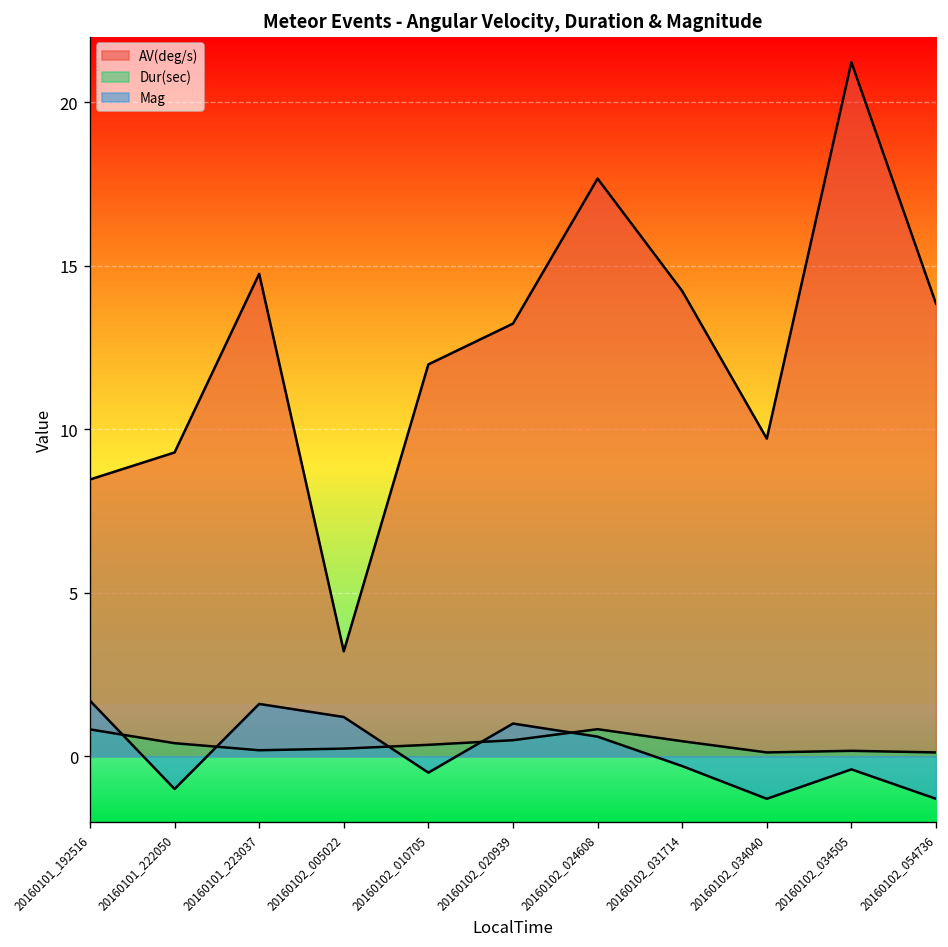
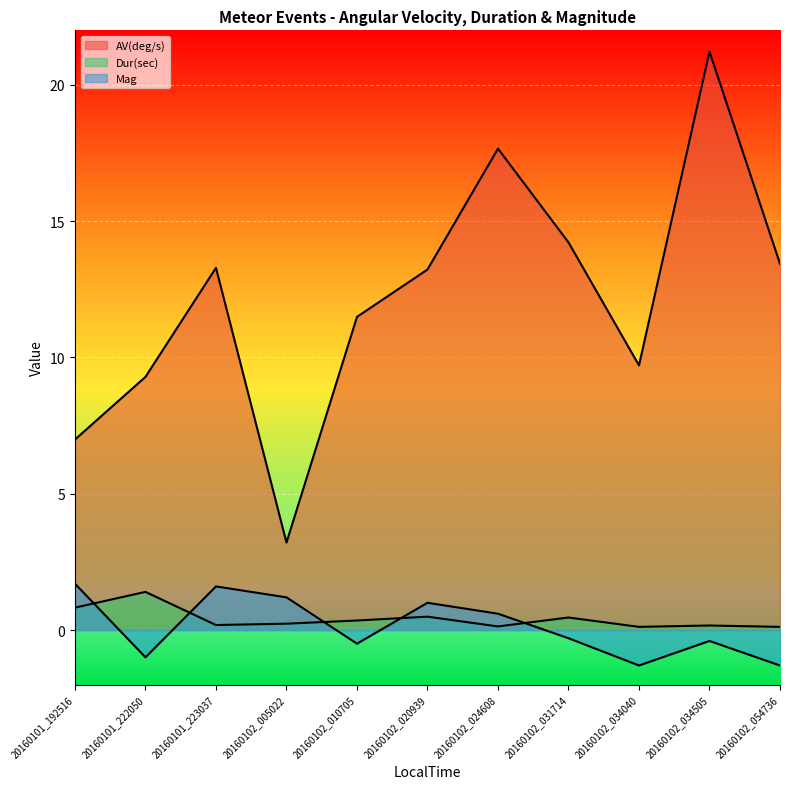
  {
    "AV(deg/s)": {
-     "20160101_192516": 8.5,
+     "20160101_192516": 7.0,
      "20160101_222050": 9.3,
-     "20160101_223037": 14.7,
+     "20160101_223037": 13.3,
      "20160102_005022": 3.2,
-     "20160102_010705": 12.0,
+     "20160102_010705": 11.5,
      "20160102_020939": 13.2,
      "20160102_024608": 17.7,
      "20160102_031714": 14.2,
      "20160102_034040": 9.7,
      "20160102_034505": 21.2,
-     "20160102_054736": 13.8
+     "20160102_054736": 13.4
    },
    "Dur(sec)": {
      "20160101_192516": 0.8,
-     "20160101_222050": 0.4,
+     "20160101_222050": 1.4,
      "20160101_223037": 0.2,
      "20160102_005022": 0.2,
      "20160102_010705": 0.4,
      "20160102_020939": 0.5,
-     "20160102_024608": 0.8,
+     "20160102_024608": 0.1,
      "20160102_031714": 0.5,
      "20160102_034040": 0.1,
      "20160102_034505": 0.2,
      "20160102_054736": 0.1
    }
  }
